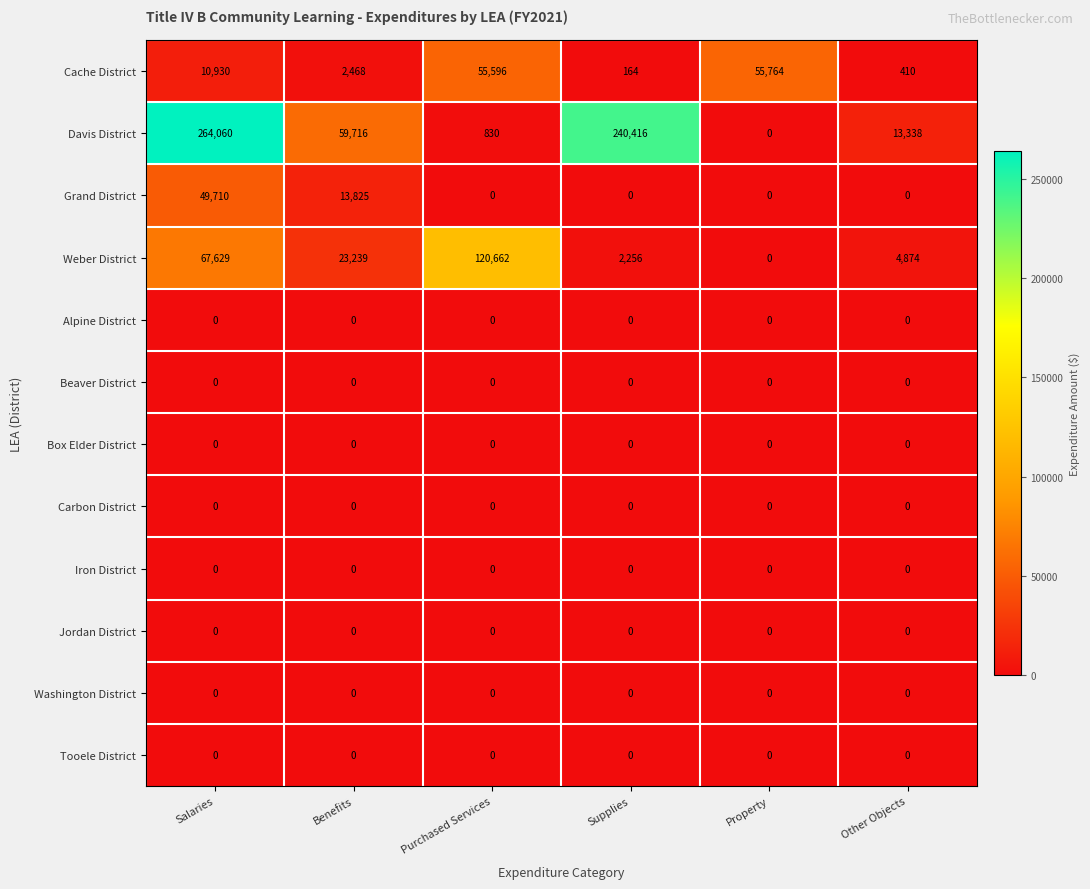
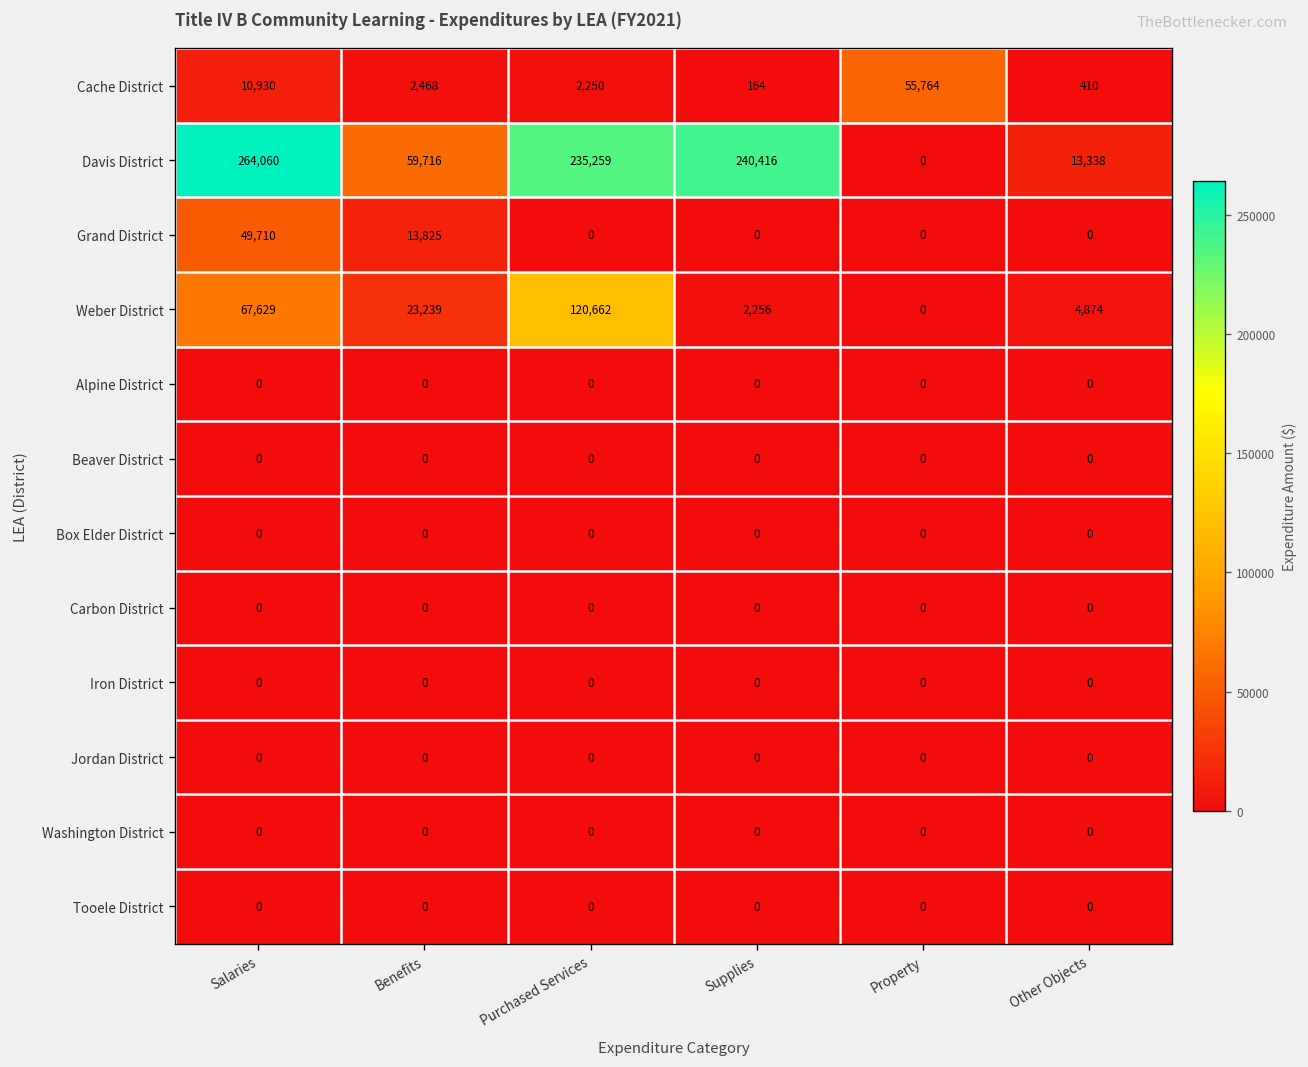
  {
    "Cache District": {
      "Salaries": "10,930",
      "Benefits": "2,468",
-     "Purchased Services": "55,596",
+     "Purchased Services": "2,250",
      "Supplies": "164",
      "Property": "55,764",
      "Other Objects": "410"
    },
    "Davis District": {
      "Salaries": "264,060",
      "Benefits": "59,716",
-     "Purchased Services": "830",
+     "Purchased Services": "235,259",
      "Supplies": "240,416",
      "Property": "0",
      "Other Objects": "13,338"
    },
    "Grand District": {
      "Salaries": "49,710",
      "Benefits": "13,825",
      "Purchased Services": "0",
      "Supplies": "0",
      "Property": "0",
      "Other Objects": "0"
    },
    "Weber District": {
      "Salaries": "67,629",
      "Benefits": "23,239",
      "Purchased Services": "120,662",
      "Supplies": "2,256",
      "Property": "0",
      "Other Objects": "4,874"
    },
    "Alpine District": {
      "Salaries": "0",
      "Benefits": "0",
      "Purchased Services": "0",
      "Supplies": "0",
      "Property": "0",
      "Other Objects": "0"
    },
    "Beaver District": {
      "Salaries": "0",
      "Benefits": "0",
      "Purchased Services": "0",
      "Supplies": "0",
      "Property": "0",
      "Other Objects": "0"
    },
    "Box Elder District": {
      "Salaries": "0",
      "Benefits": "0",
      "Purchased Services": "0",
      "Supplies": "0",
      "Property": "0",
      "Other Objects": "0"
    },
    "Carbon District": {
      "Salaries": "0",
      "Benefits": "0",
      "Purchased Services": "0",
      "Supplies": "0",
      "Property": "0",
      "Other Objects": "0"
    },
    "Iron District": {
      "Salaries": "0",
      "Benefits": "0",
      "Purchased Services": "0",
      "Supplies": "0",
      "Property": "0",
      "Other Objects": "0"
    },
    "Jordan District": {
      "Salaries": "0",
      "Benefits": "0",
      "Purchased Services": "0",
      "Supplies": "0",
      "Property": "0",
      "Other Objects": "0"
    },
    "Washington District": {
      "Salaries": "0",
      "Benefits": "0",
      "Purchased Services": "0",
      "Supplies": "0",
      "Property": "0",
      "Other Objects": "0"
    },
    "Tooele District": {
      "Salaries": "0",
      "Benefits": "0",
      "Purchased Services": "0",
      "Supplies": "0",
      "Property": "0",
      "Other Objects": "0"
    }
  }
